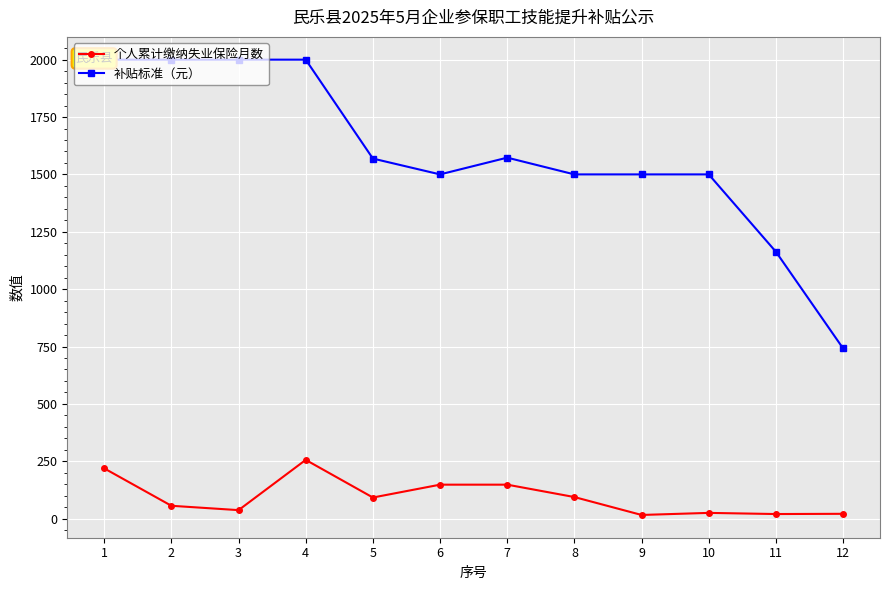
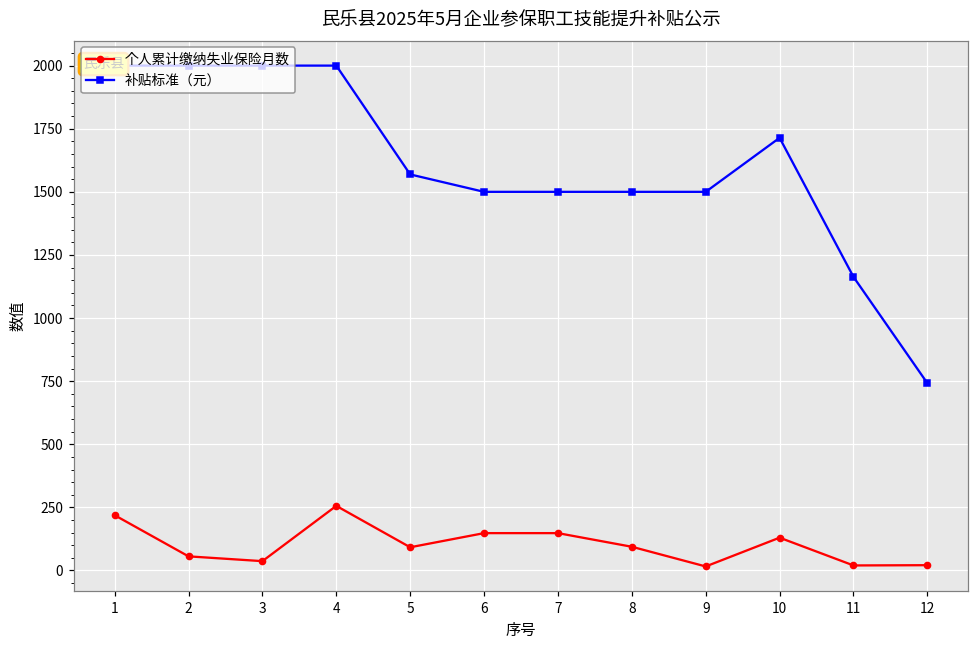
  {
    "个人累计缴纳失业保险月数": {
      "1": 220,
      "2": 60,
      "3": 40,
      "4": 260,
      "5": 90,
      "6": 150,
      "7": 150,
      "8": 90,
      "9": 20,
-     "10": 30,
+     "10": 130,
      "11": 20,
      "12": 20
    },
    "补贴标准（元）": {
      "4": 2000,
      "5": 1570,
      "6": 1500,
-     "7": 1570,
+     "7": 1500,
      "8": 1500,
      "9": 1500,
-     "10": 1500,
+     "10": 1710,
      "11": 1160,
      "12": 740
    }
  }
